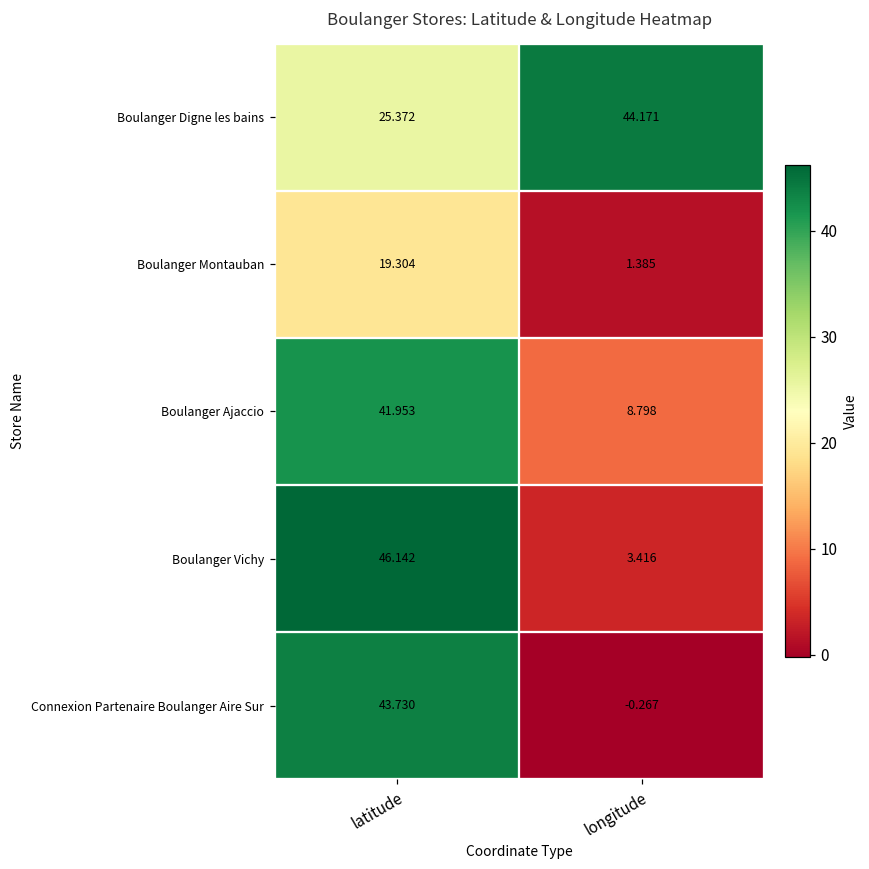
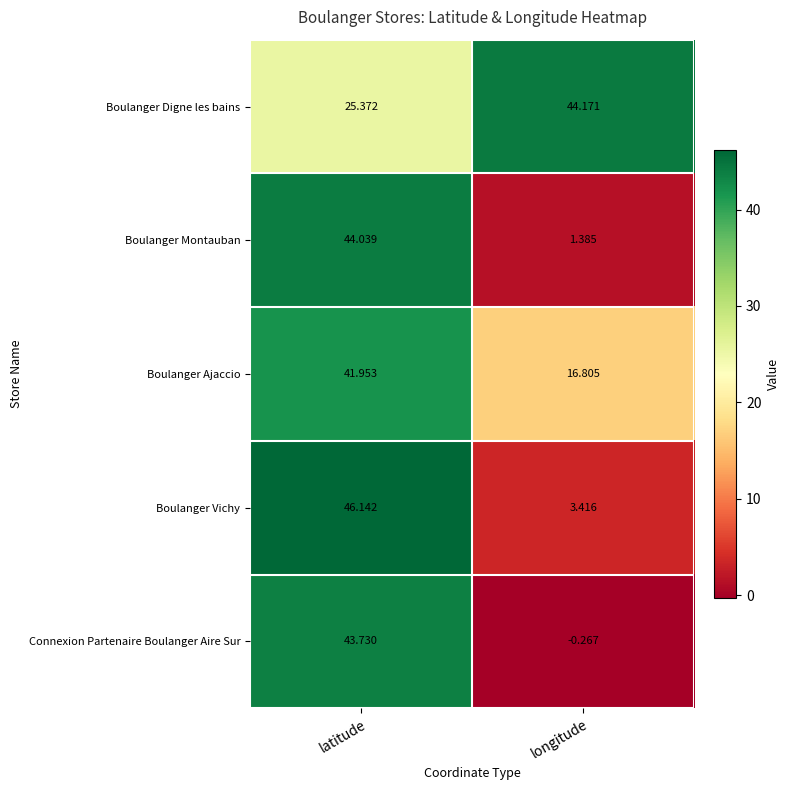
  {
    "Boulanger Digne les bains": {
      "latitude": 25.372,
      "longitude": 44.171
    },
    "Boulanger Montauban": {
-     "latitude": 19.304,
+     "latitude": 44.039,
      "longitude": 1.385
    },
    "Boulanger Ajaccio": {
      "latitude": 41.953,
-     "longitude": 8.798
+     "longitude": 16.805
    },
    "Boulanger Vichy": {
      "latitude": 46.142,
      "longitude": 3.416
    },
    "Connexion Partenaire Boulanger Aire Sur": {
      "latitude": 43.730,
      "longitude": -0.267
    }
  }
